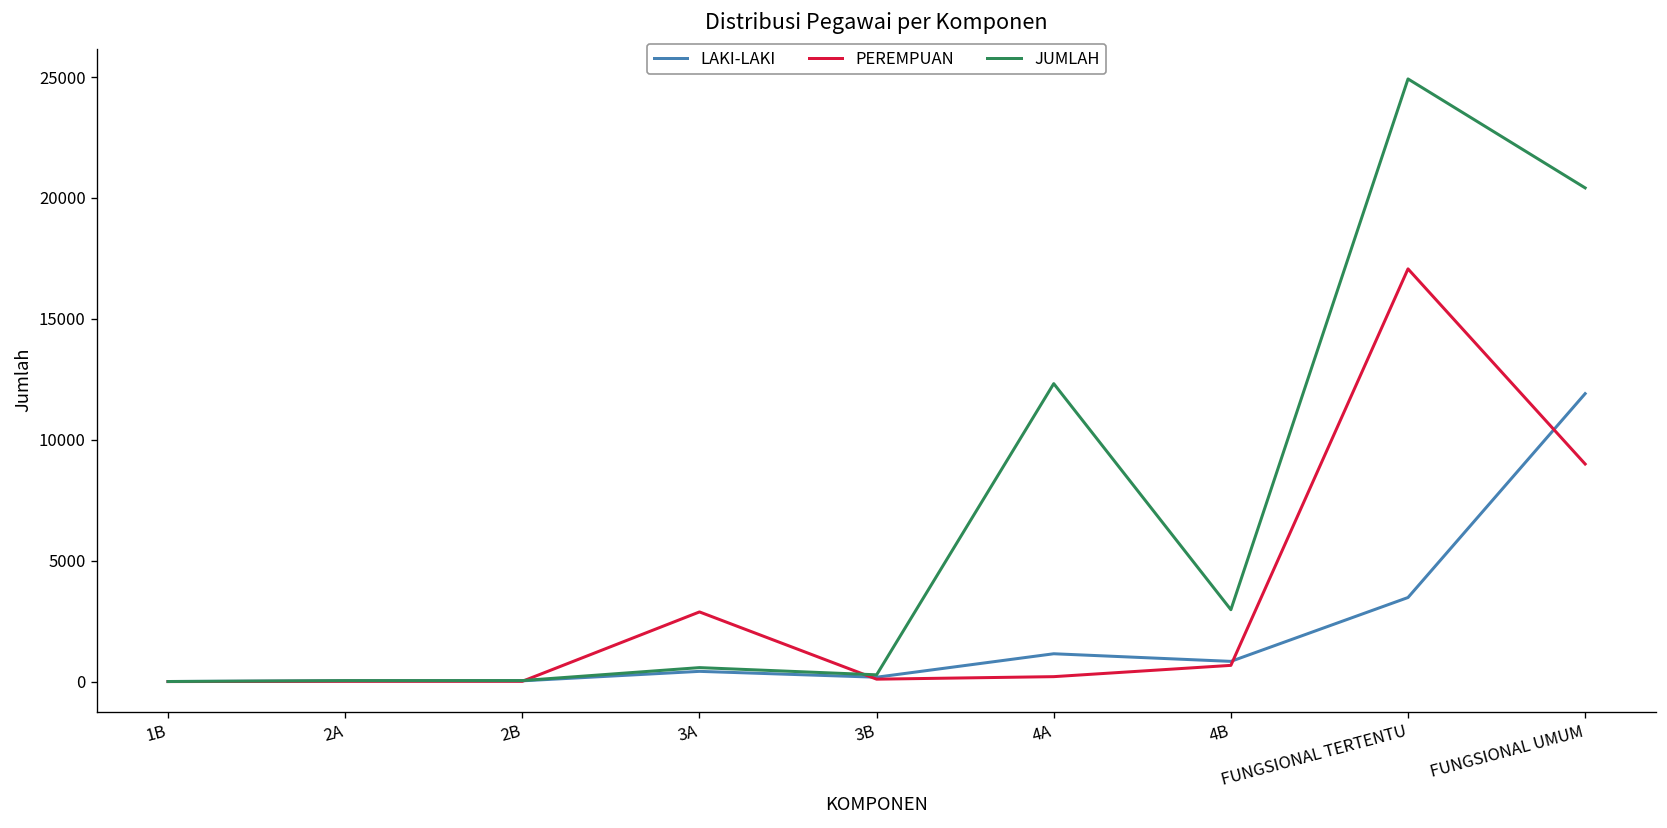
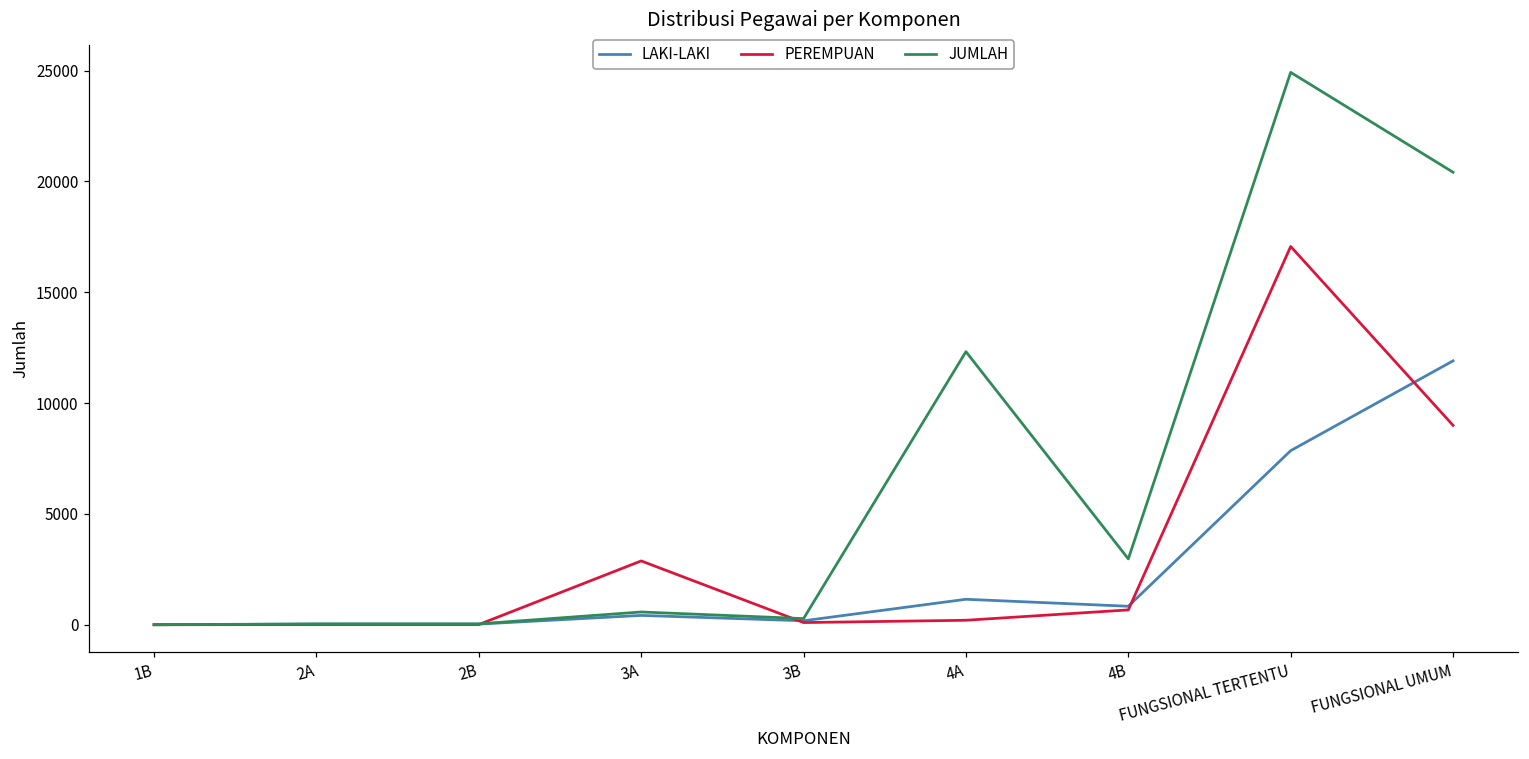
  {
    "LAKI-LAKI": {
      "3A": 400,
      "4A": 1200,
      "4B": 800,
-     "FUNGSIONAL TERTENTU": 3500,
+     "FUNGSIONAL TERTENTU": 7900,
      "FUNGSIONAL UMUM": 11900
    },
    "PEREMPUAN": {
      "3A": 2900,
      "4A": 200,
      "4B": 700,
      "FUNGSIONAL TERTENTU": 17100,
      "FUNGSIONAL UMUM": 9000
    },
    "JUMLAH": {
      "3A": 600,
      "4A": 12300,
      "4B": 3000,
      "FUNGSIONAL TERTENTU": 24900,
      "FUNGSIONAL UMUM": 20400
    }
  }
